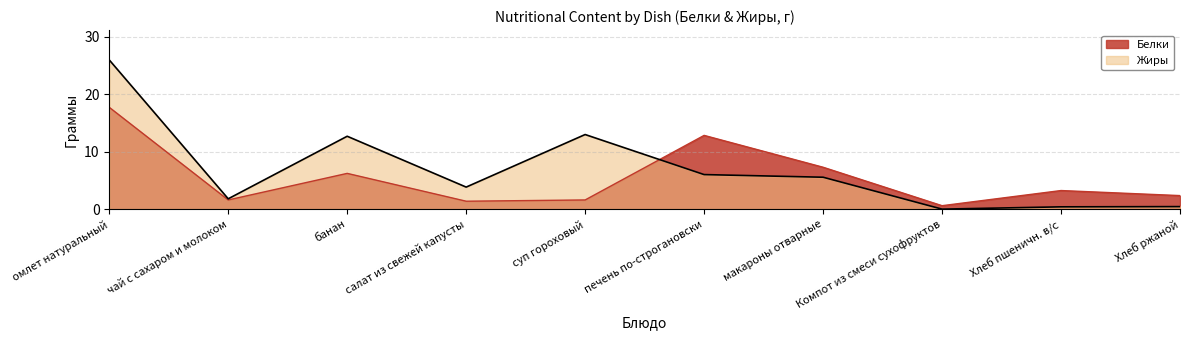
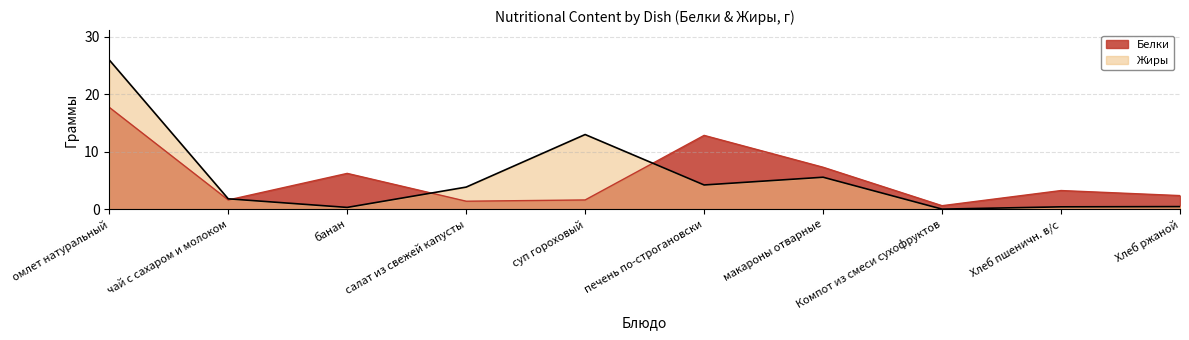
  {
    "Белки": {
      "омлет натуральный": 18,
      "банан": 6,
      "салат из свежей капусты": 1,
      "суп гороховый": 2,
      "печень по-строгановски": 13,
      "макароны отварные": 7,
      "Компот из смеси сухофруктов": 1,
      "Хлеб пшеничн. в/с": 3,
      "Хлеб ржаной": 2
    },
    "Жиры": {
      "омлет натуральный": 26,
-     "банан": 13,
+     "банан": 0,
      "салат из свежей капусты": 4,
      "суп гороховый": 13,
-     "печень по-строгановски": 6,
+     "печень по-строгановски": 4,
      "макароны отварные": 6,
      "Компот из смеси сухофруктов": 0,
      "Хлеб пшеничн. в/с": 0,
      "Хлеб ржаной": 0
    }
  }
